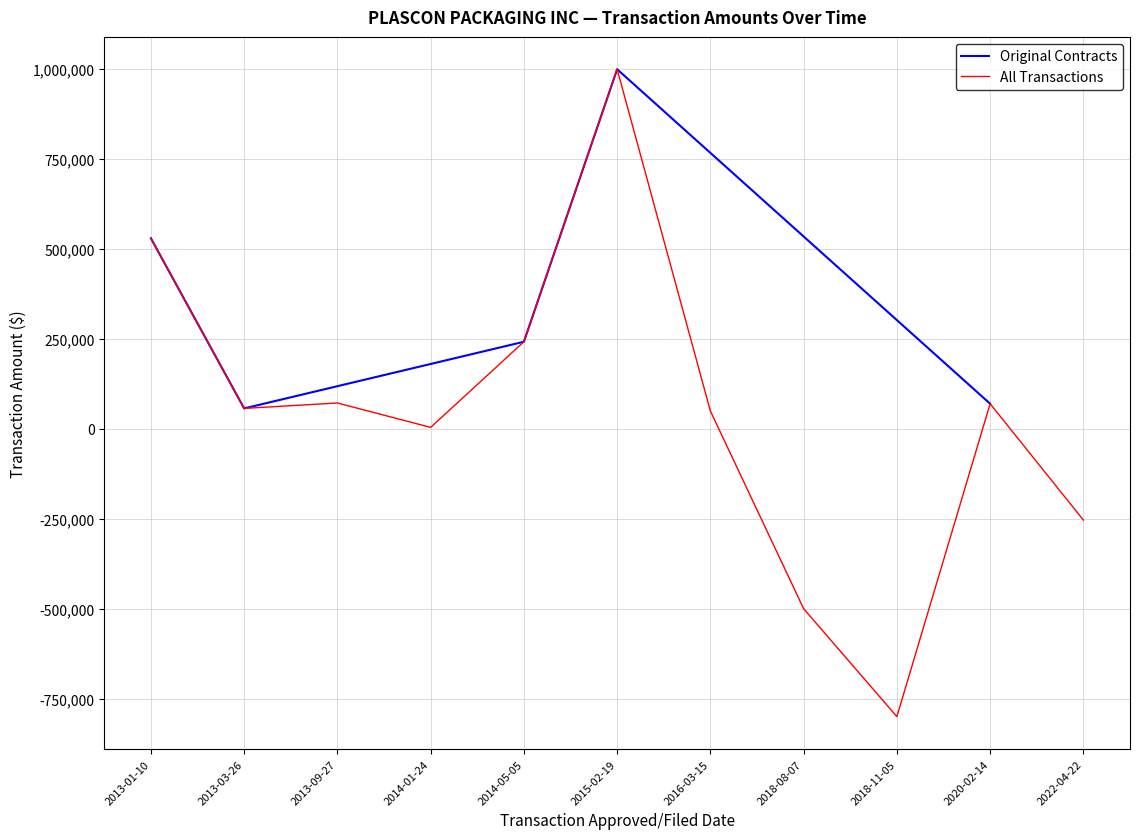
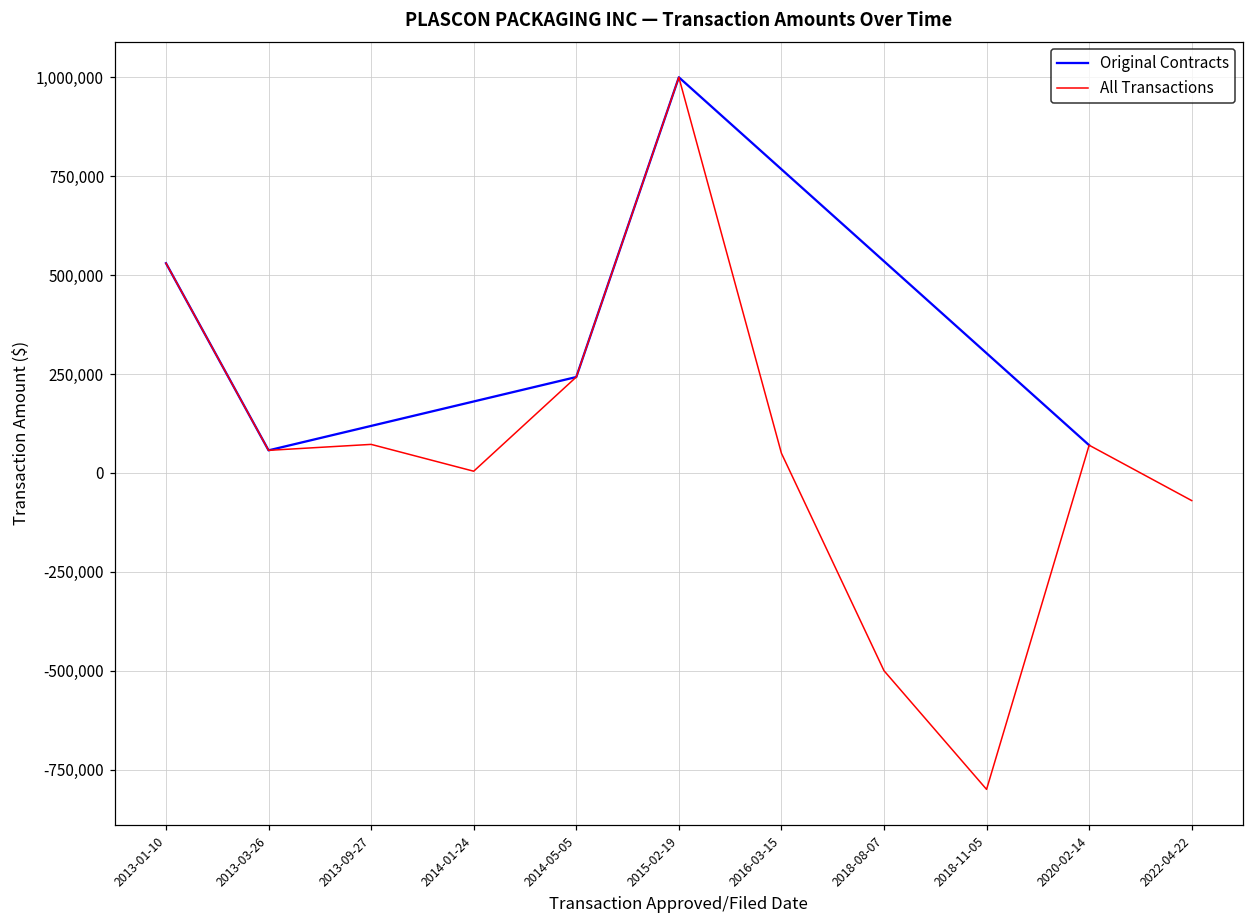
  {
    "All Transactions": {
      "2013-09-27": "70,000",
      "2014-01-24": "0",
      "2016-03-15": "50,000",
      "2018-08-07": "-500,000",
      "2018-11-05": "-800,000",
-     "2022-04-22": "-250,000"
+     "2022-04-22": "-70,000"
    }
  }
